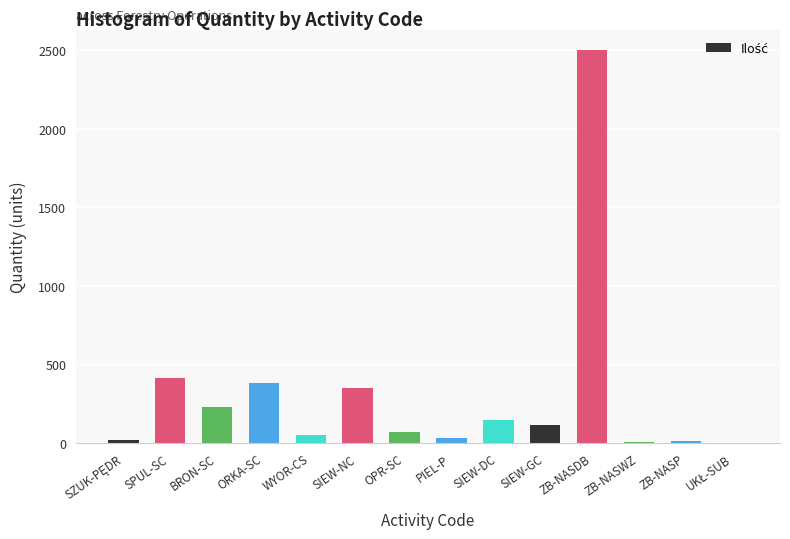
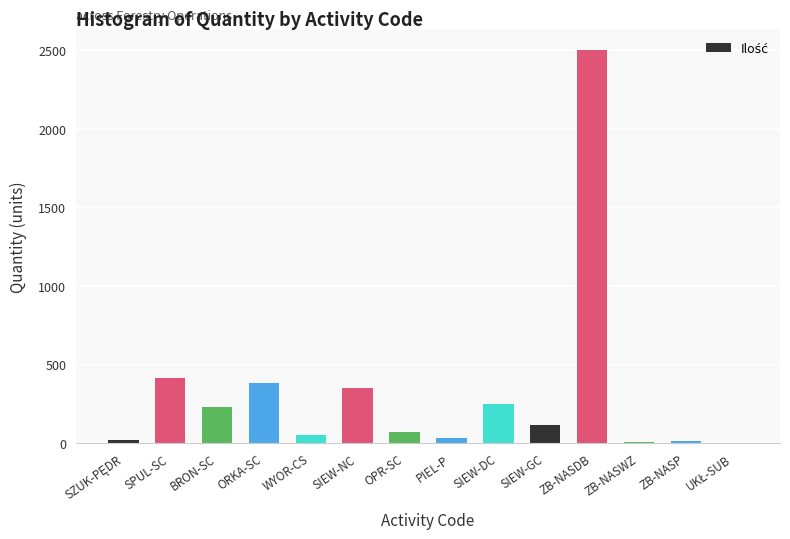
  {
    "SZUK-PĘDR": 20,
    "SPUL-SC": 410,
    "BRON-SC": 230,
    "ORKA-SC": 380,
    "WYOR-CS": 50,
    "SIEW-NC": 350,
    "OPR-SC": 70,
    "PIEL-P": 30,
-   "SIEW-DC": 150,
+   "SIEW-DC": 250,
    "SIEW-GC": 120,
    "ZB-NASDB": 2500
  }
